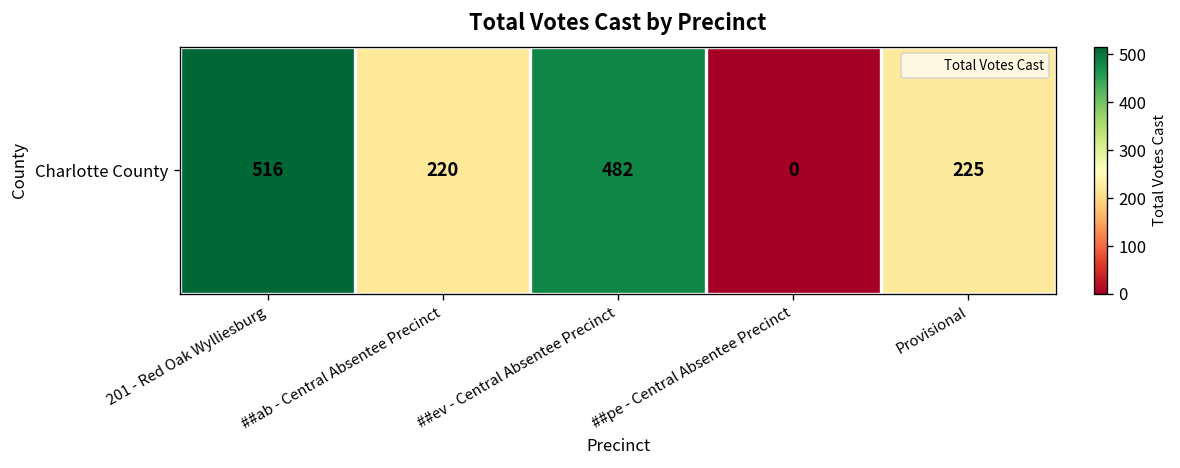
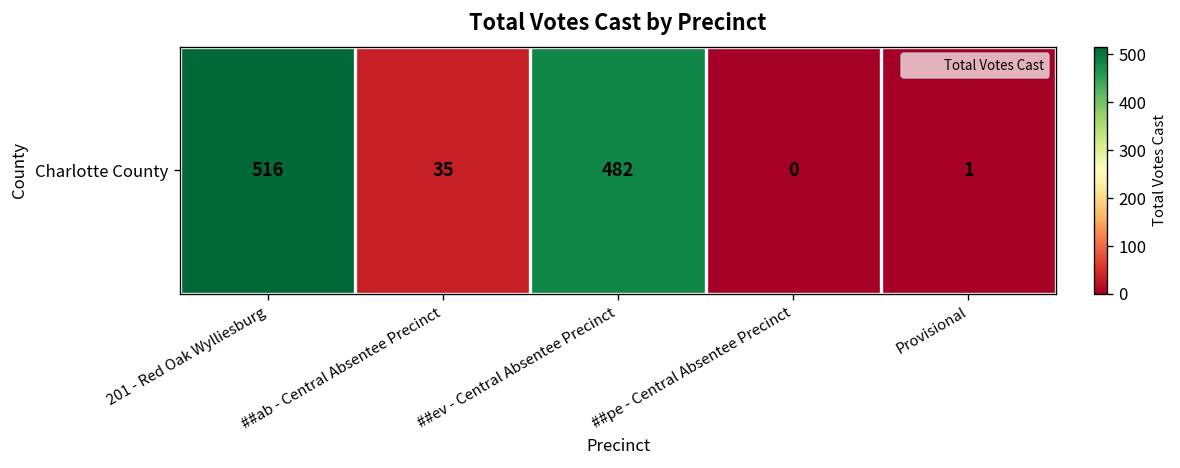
  {
    "Charlotte County": {
      "201 - Red Oak Wylliesburg": 516,
-     "##ab - Central Absentee Precinct": 220,
+     "##ab - Central Absentee Precinct": 35,
      "##ev - Central Absentee Precinct": 482,
      "##pe - Central Absentee Precinct": 0,
-     "Provisional": 225
+     "Provisional": 1
    }
  }
